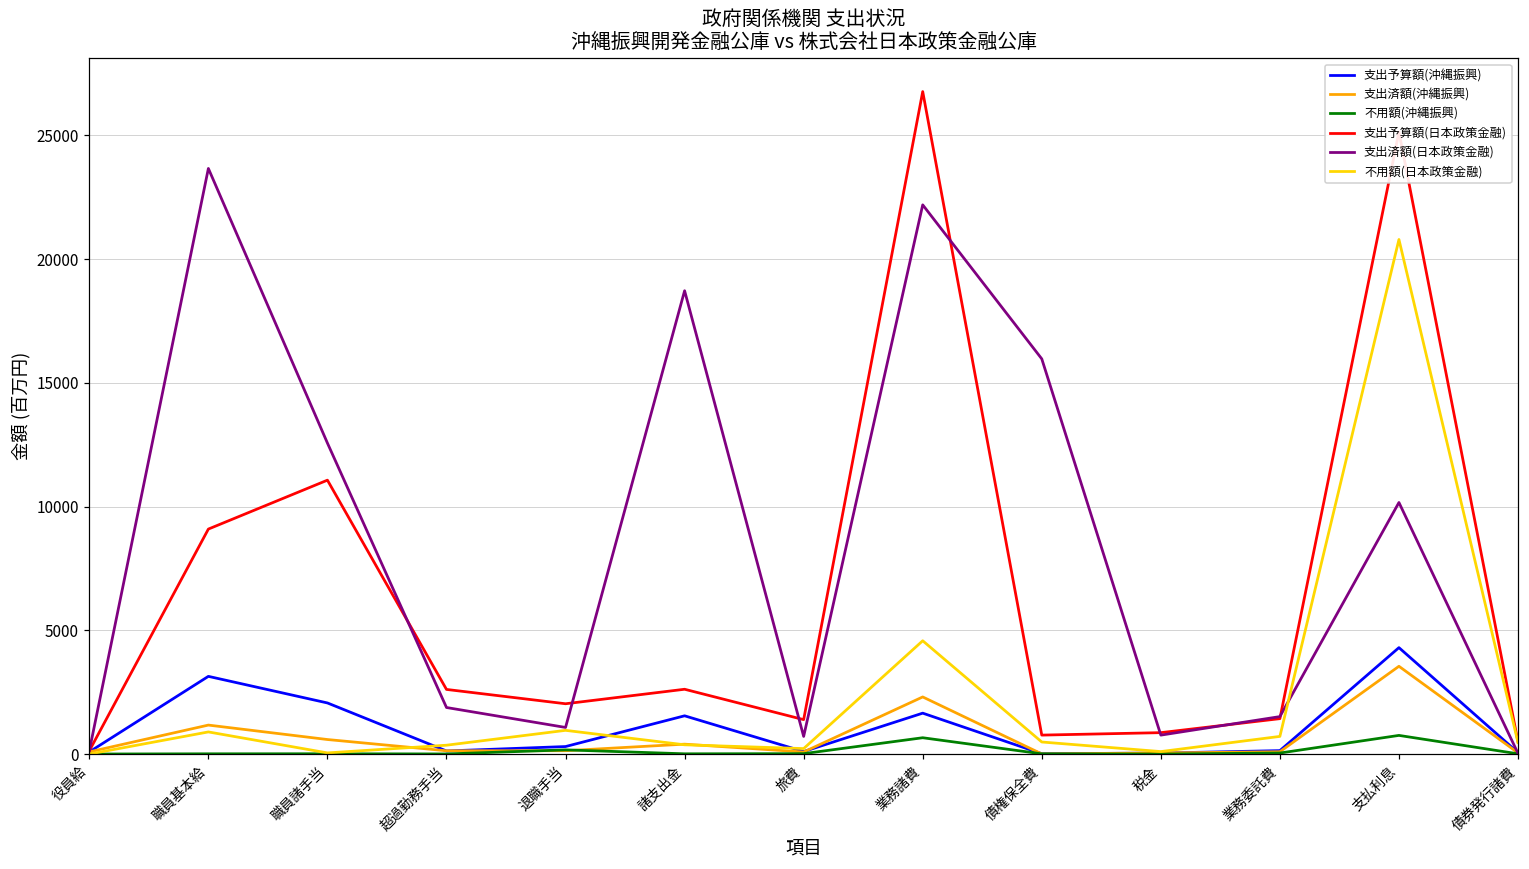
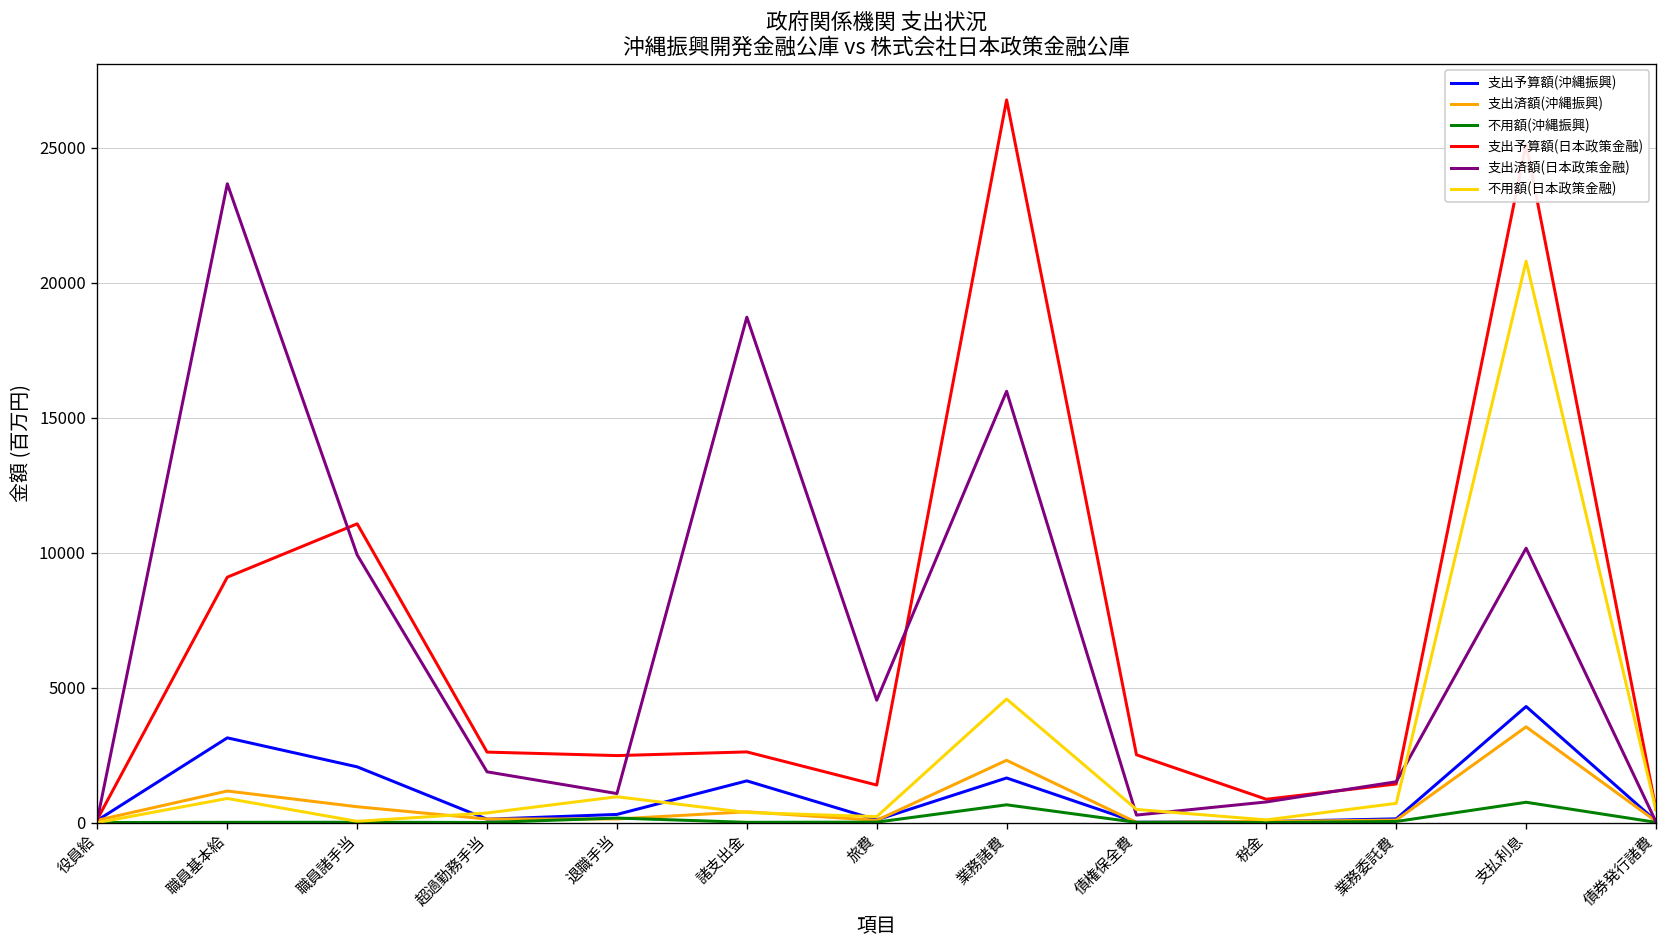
  {
    "支出予算額(沖縄振興)": {
      "職員基本給": 3100,
      "職員諸手当": 2100,
      "退職手当": 300,
      "諸支出金": 1500,
      "業務諸費": 1700,
      "支払利息": 4300
    },
    "不用額(沖縄振興)": {
      "職員基本給": 0,
      "超過勤務手当": 0,
      "諸支出金": 0,
      "業務諸費": 700,
      "支払利息": 800
    },
    "支出予算額(日本政策金融)": {
      "職員基本給": 9100,
      "職員諸手当": 11100,
      "超過勤務手当": 2600,
-     "退職手当": 2000,
+     "退職手当": 2500,
      "諸支出金": 2600,
      "旅費": 1400,
      "業務諸費": 26800,
-     "債権保全費": 800
+     "債権保全費": 2500
    },
    "支出済額(日本政策金融)": {
      "職員基本給": 23700,
-     "職員諸手当": 12600,
+     "職員諸手当": 9900,
      "超過勤務手当": 1900,
      "退職手当": 1100,
      "諸支出金": 18700,
-     "旅費": 700,
-     "業務諸費": 22200,
-     "債権保全費": 16000,
+     "旅費": 4500,
+     "業務諸費": 16000,
+     "債権保全費": 300,
      "支払利息": 10200
    }
  }
